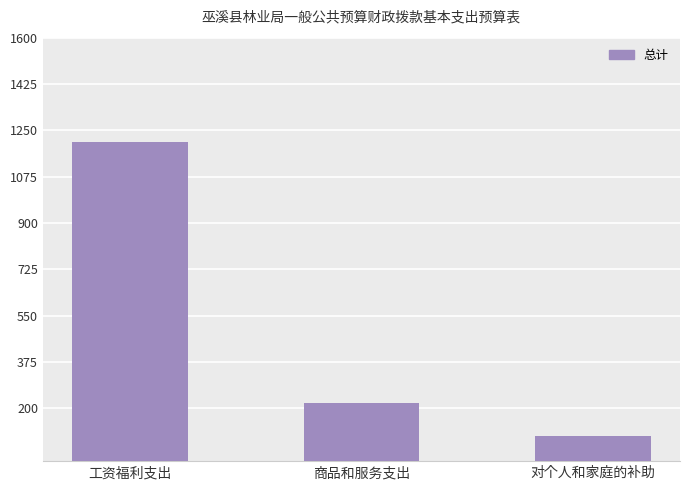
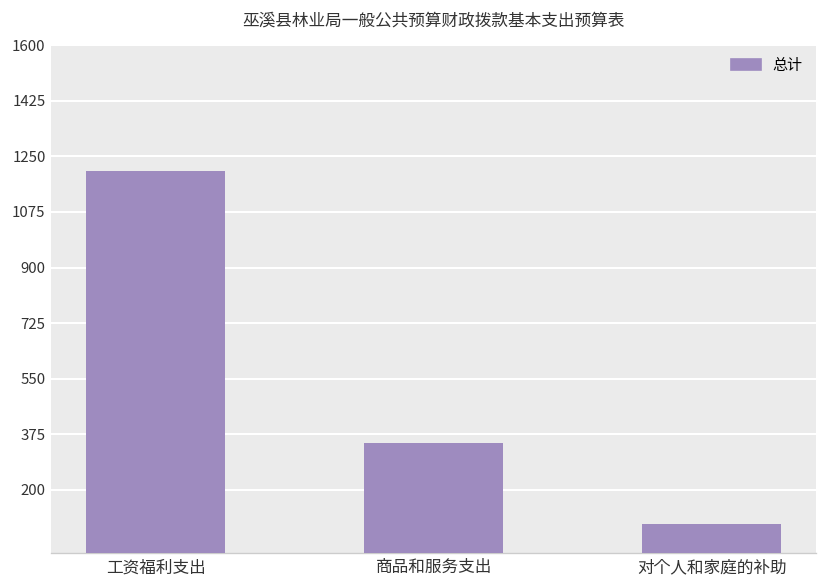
  {
    "工资福利支出": 1210,
-   "商品和服务支出": 220,
+   "商品和服务支出": 350,
    "对个人和家庭的补助": 90
  }
